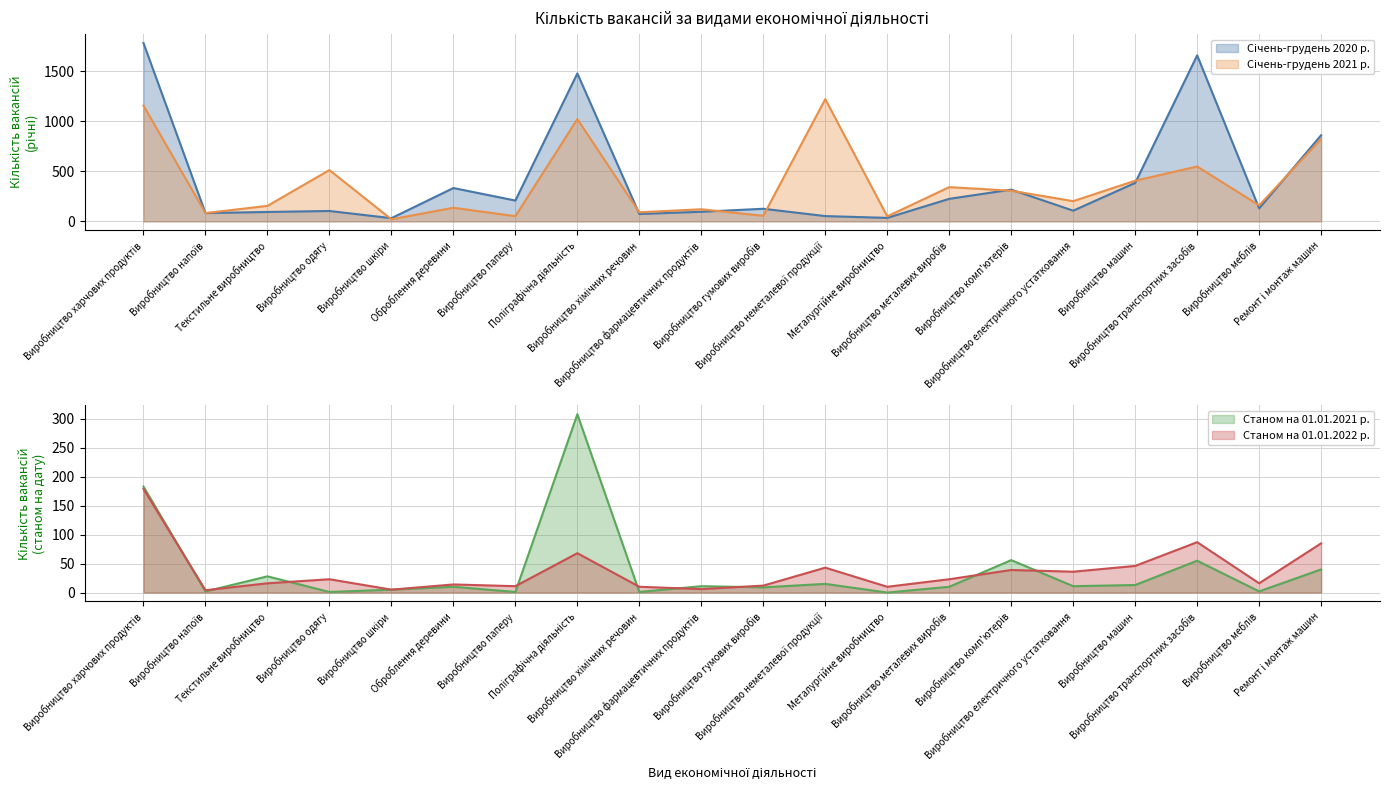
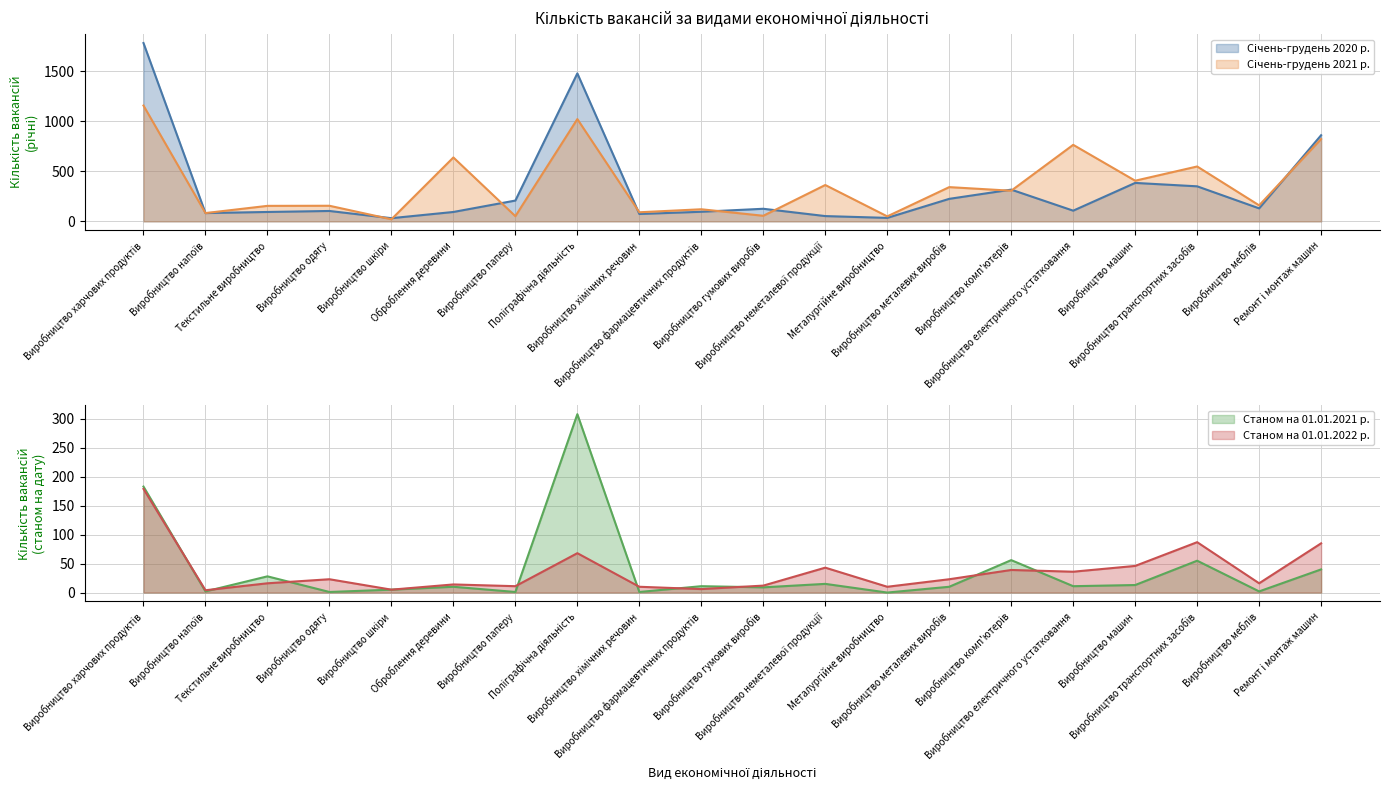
  {
    "Кількість вакансій за видами економічної діяльності": {
      "Січень-грудень 2020 р.": {
        "Виробництво харчових продуктів": 1780,
        "Текстильне виробництво": 90,
        "Виробництво одягу": 100,
-       "Оброблення деревини": 330,
+       "Оброблення деревини": 90,
        "Виробництво паперу": 210,
        "Поліграфічна діяльність": 1480,
        "Виробництво гумових виробів": 130,
        "Виробництво неметалевої продукції": 50,
        "Виробництво металевих виробів": 230,
        "Виробництво електричного устатковання": 110,
-       "Виробництво транспортних засобів": 1660,
+       "Виробництво транспортних засобів": 350,
        "Виробництво меблів": 130,
        "Ремонт і монтаж машин": 860
      },
      "Січень-грудень 2021 р.": {
        "Виробництво харчових продуктів": 1160,
        "Текстильне виробництво": 160,
-       "Виробництво одягу": 510,
-       "Оброблення деревини": 140,
+       "Виробництво одягу": 160,
+       "Оброблення деревини": 640,
        "Виробництво паперу": 50,
        "Поліграфічна діяльність": 1020,
        "Виробництво гумових виробів": 60,
-       "Виробництво неметалевої продукції": 1220,
+       "Виробництво неметалевої продукції": 360,
        "Виробництво металевих виробів": 340,
-       "Виробництво електричного устатковання": 200,
+       "Виробництво електричного устатковання": 760,
        "Виробництво транспортних засобів": 550,
        "Виробництво меблів": 160,
        "Ремонт і монтаж машин": 820
      }
    }
  }
